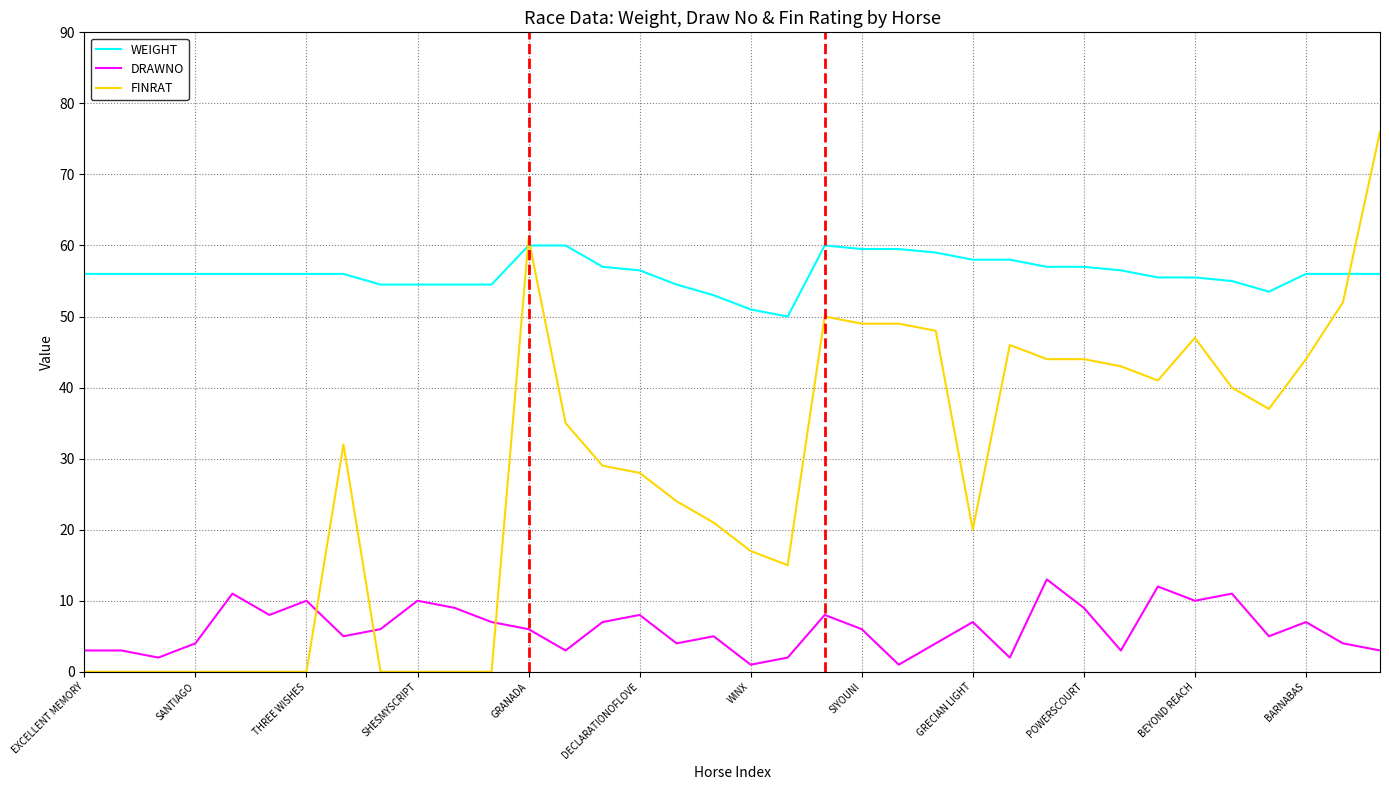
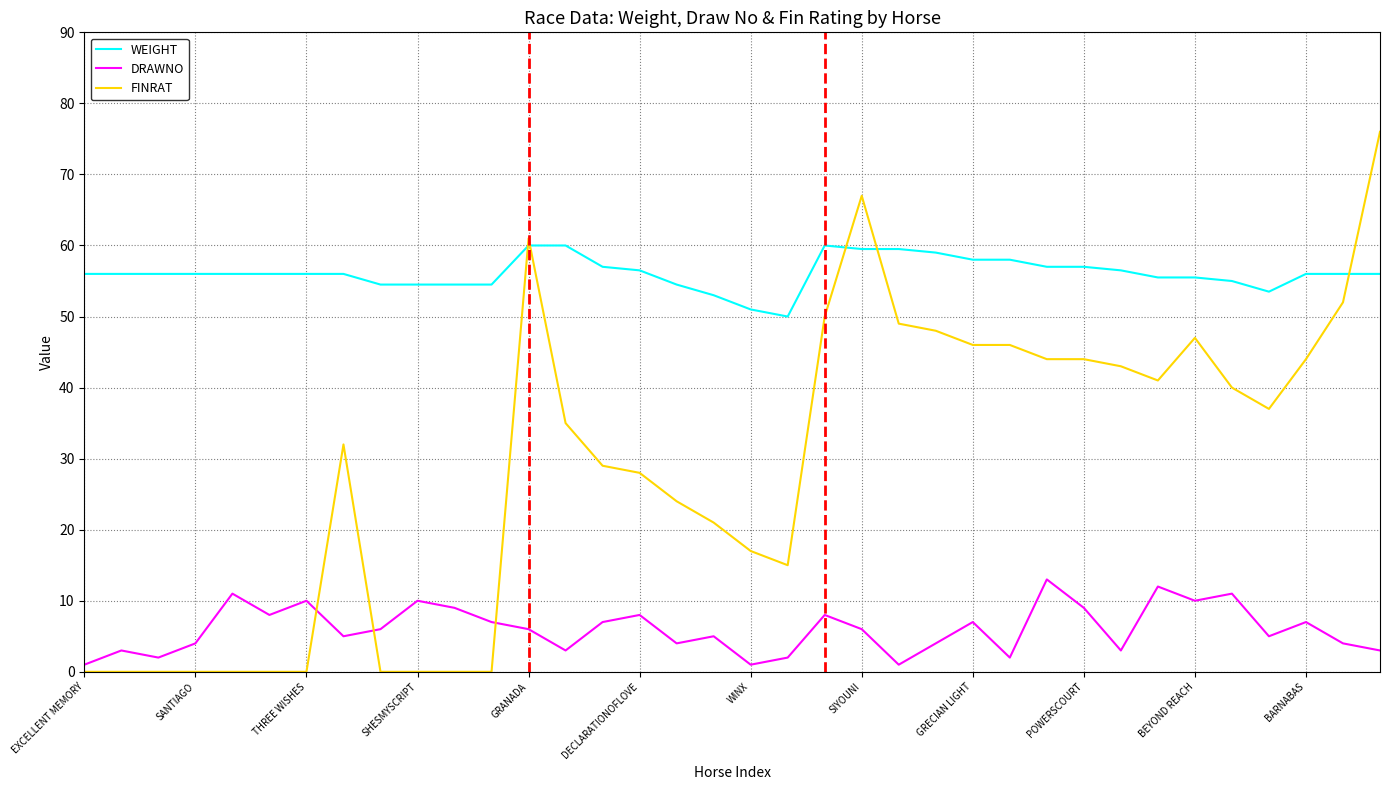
  {
    "WEIGHT": {
      "EXCELLENT MEMORY": 56,
      "SANTIAGO": 56,
      "THREE WISHES": 56,
      "SHESMYSCRIPT": 55,
      "GRANADA": 60,
      "DECLARATIONOFLOVE": 57,
      "WINX": 51,
      "SIYOUNI": 60,
      "GRECIAN LIGHT": 58,
      "POWERSCOURT": 57,
      "BEYOND REACH": 56,
      "BARNABAS": 56
    },
    "DRAWNO": {
-     "EXCELLENT MEMORY": 3,
+     "EXCELLENT MEMORY": 1,
      "SANTIAGO": 4,
      "THREE WISHES": 10,
      "SHESMYSCRIPT": 10,
      "GRANADA": 6,
      "DECLARATIONOFLOVE": 8,
      "WINX": 1,
      "SIYOUNI": 6,
      "GRECIAN LIGHT": 7,
      "POWERSCOURT": 9,
      "BEYOND REACH": 10,
      "BARNABAS": 7
    },
    "FINRAT": {
      "EXCELLENT MEMORY": 0,
      "SANTIAGO": 0,
      "THREE WISHES": 0,
      "SHESMYSCRIPT": 0,
      "GRANADA": 61,
      "DECLARATIONOFLOVE": 28,
      "WINX": 17,
-     "SIYOUNI": 49,
-     "GRECIAN LIGHT": 20,
+     "SIYOUNI": 67,
+     "GRECIAN LIGHT": 46,
      "POWERSCOURT": 44,
      "BEYOND REACH": 47,
      "BARNABAS": 44
    }
  }
